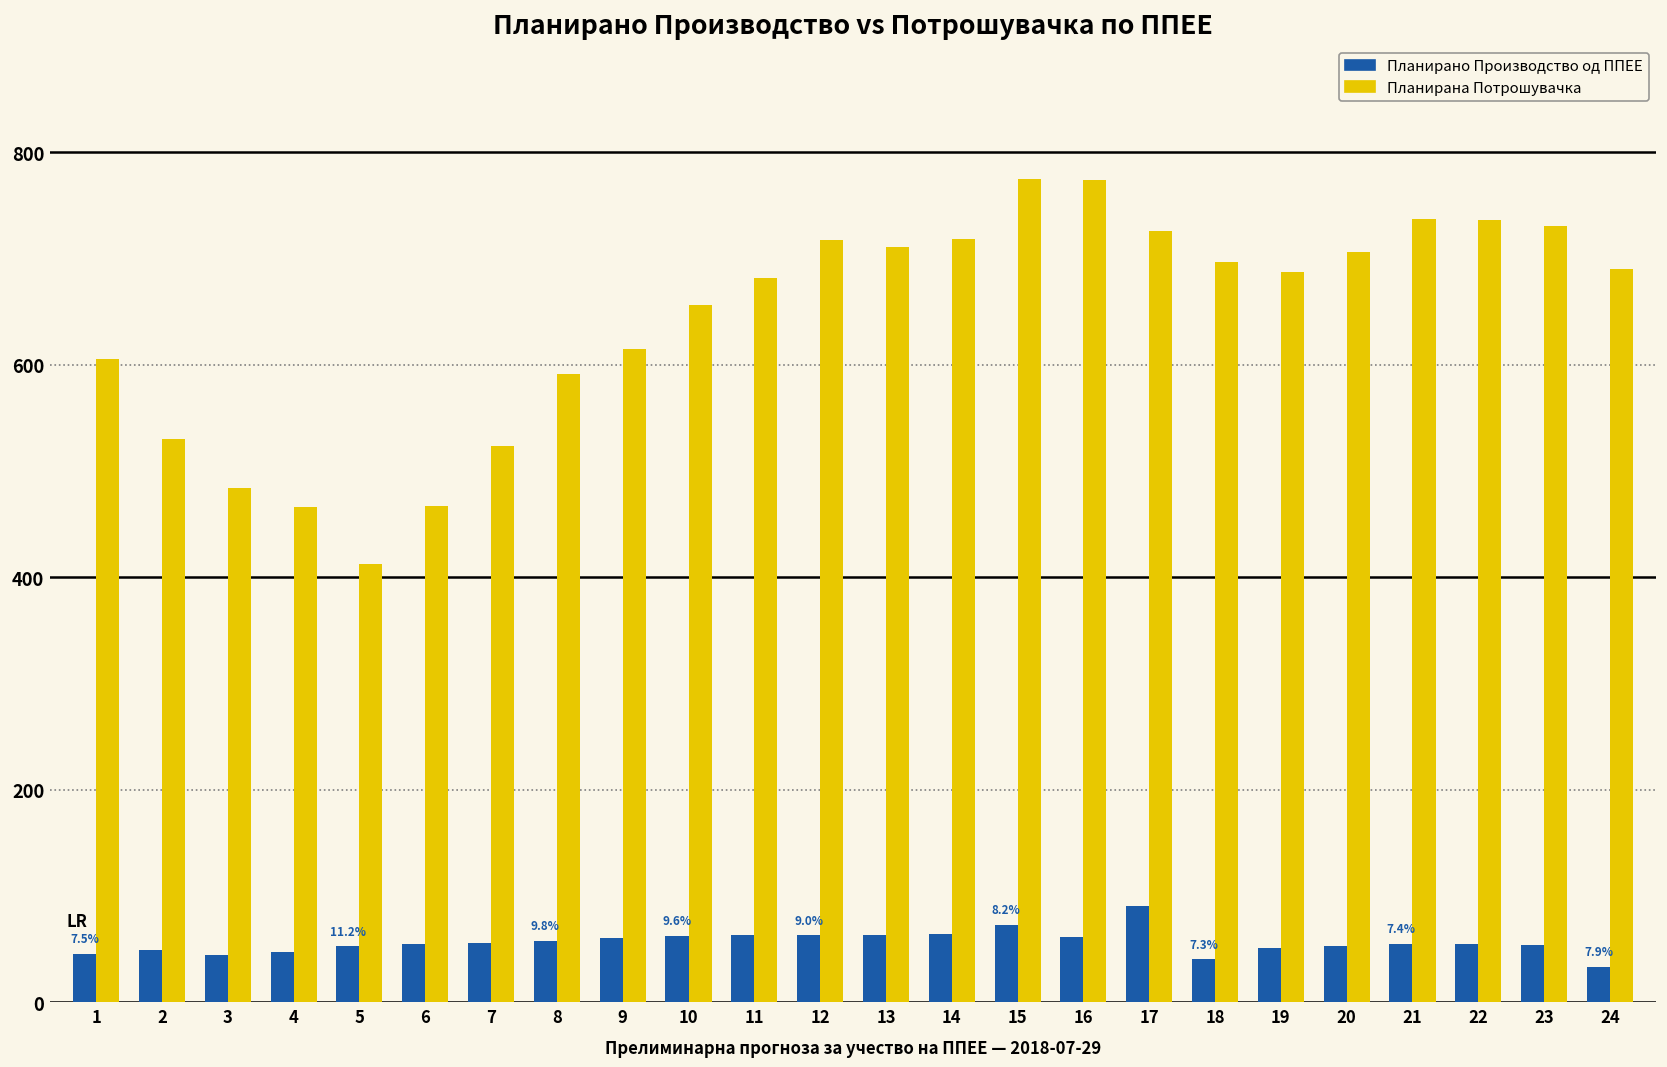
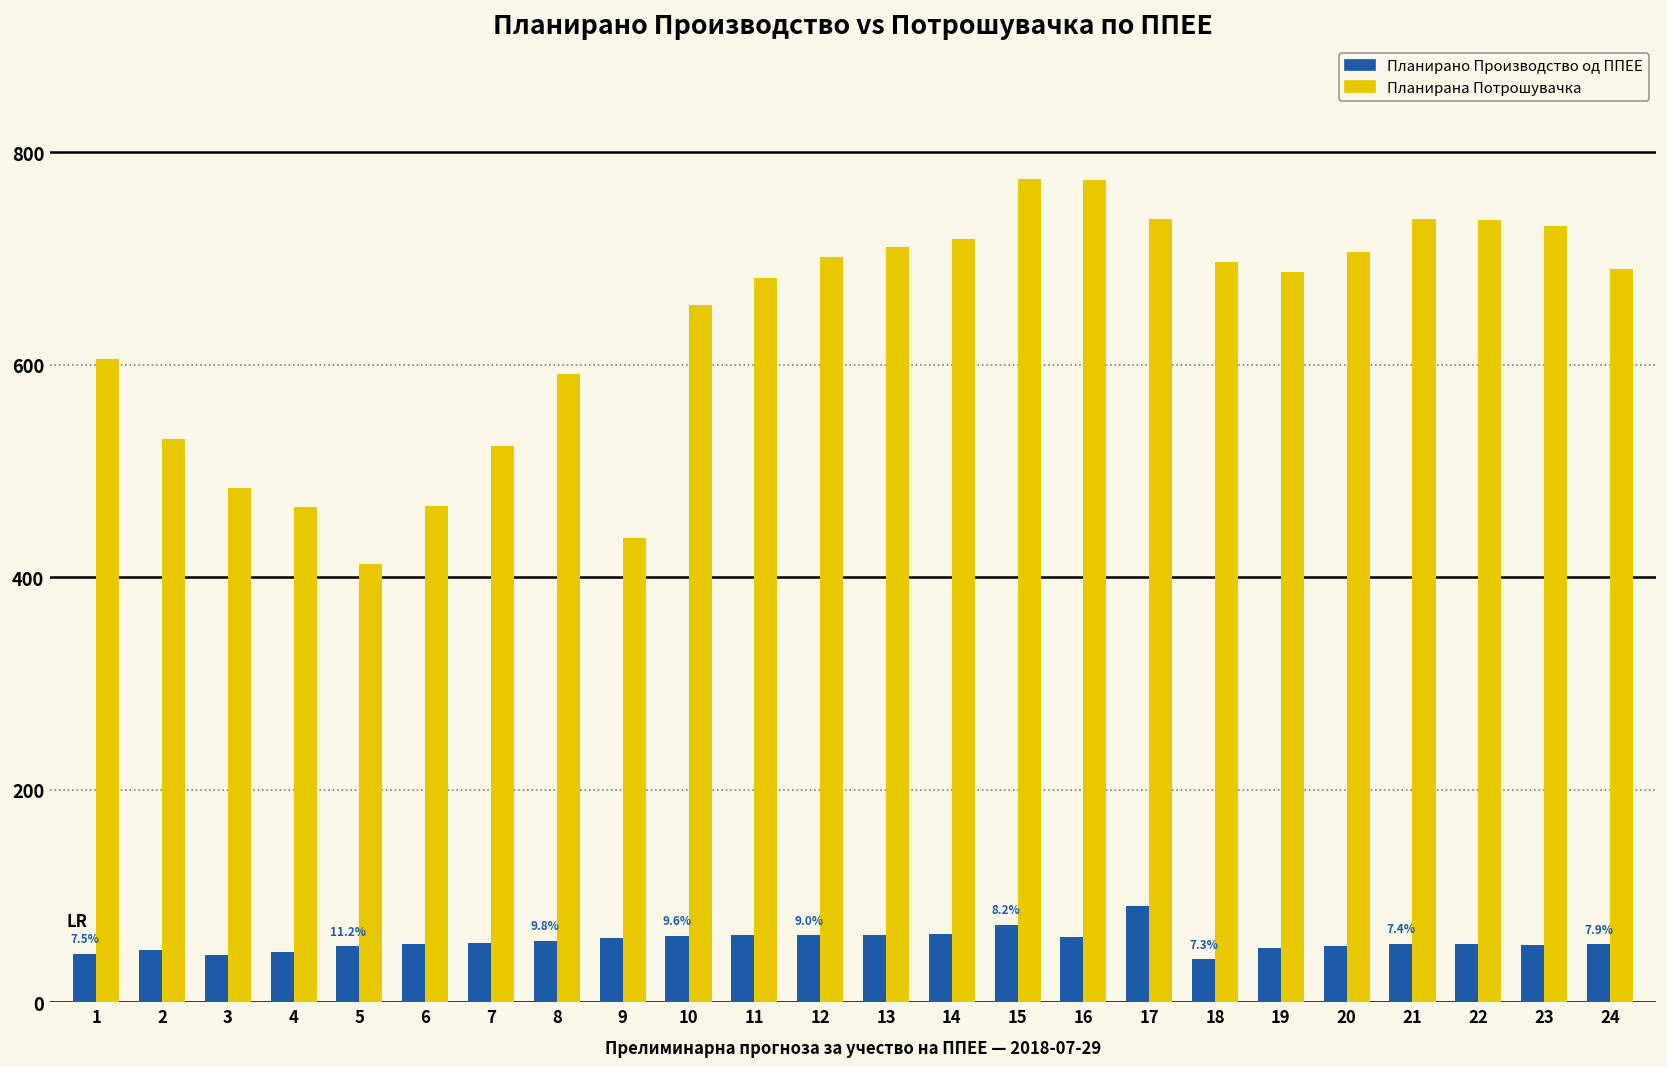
  {
    "Планирано Производство од ППЕЕ": {
      "2": 50,
      "3": 40,
      "4": 50,
      "6": 50,
      "7": 60,
      "9": 60,
      "11": 60,
      "13": 60,
      "14": 60,
      "16": 60,
      "17": 90,
      "19": 50,
      "20": 50,
      "22": 50,
      "23": 50,
-     "24": 30
+     "24": 50
    },
    "Планирана Потрошувачка": {
      "1": 610,
      "2": 530,
      "3": 480,
      "4": 470,
      "5": 410,
      "6": 470,
      "7": 520,
      "8": 590,
-     "9": 620,
+     "9": 440,
      "10": 660,
      "11": 680,
-     "12": 720,
+     "12": 700,
      "13": 710,
      "14": 720,
      "15": 770,
      "16": 770,
-     "17": 730,
+     "17": 740,
      "18": 700,
      "19": 690,
      "20": 710,
      "21": 740,
      "22": 740,
      "23": 730,
      "24": 690
    }
  }
